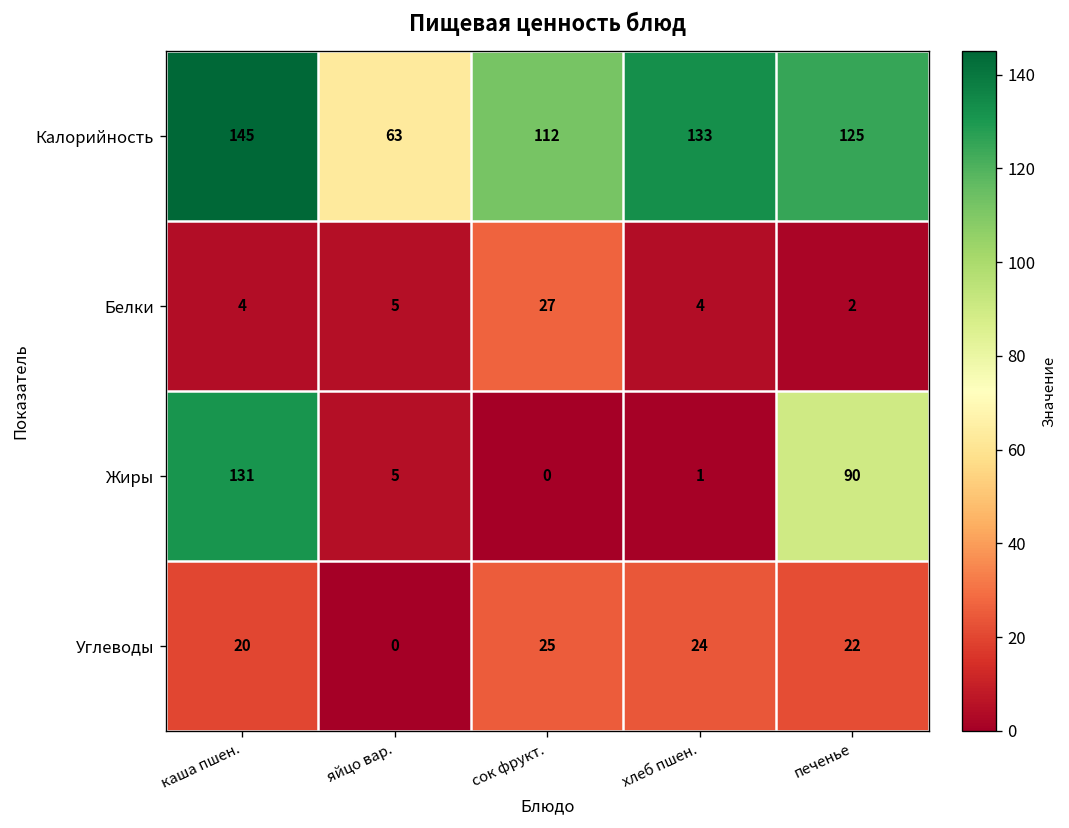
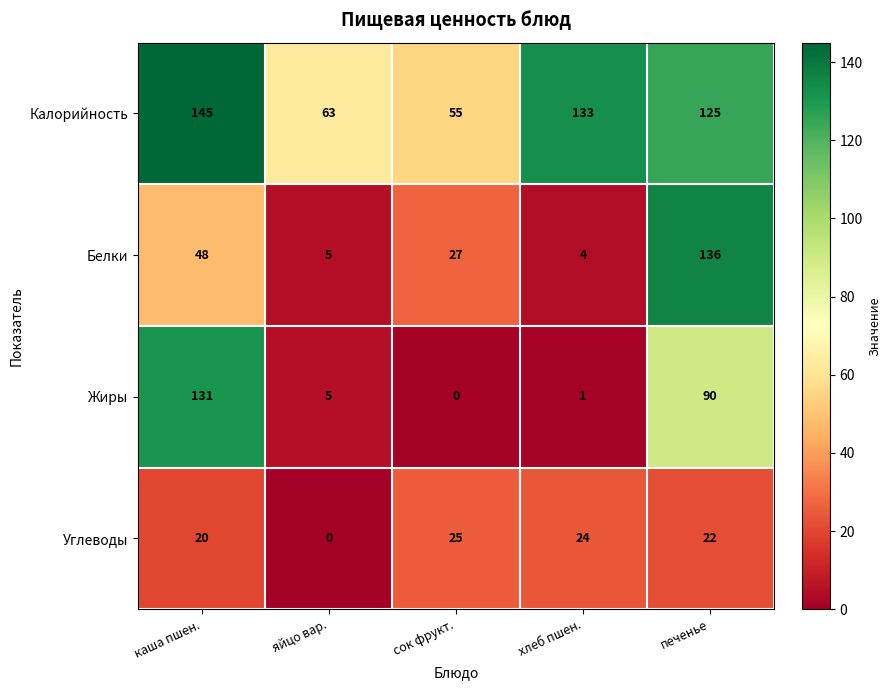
  {
    "Калорийность": {
      "каша пшен.": 145,
      "яйцо вар.": 63,
-     "сок фрукт.": 112,
+     "сок фрукт.": 55,
      "хлеб пшен.": 133,
      "печенье": 125
    },
    "Белки": {
-     "каша пшен.": 4,
+     "каша пшен.": 48,
      "яйцо вар.": 5,
      "сок фрукт.": 27,
      "хлеб пшен.": 4,
-     "печенье": 2
+     "печенье": 136
    },
    "Жиры": {
      "каша пшен.": 131,
      "яйцо вар.": 5,
      "сок фрукт.": 0,
      "хлеб пшен.": 1,
      "печенье": 90
    },
    "Углеводы": {
      "каша пшен.": 20,
      "яйцо вар.": 0,
      "сок фрукт.": 25,
      "хлеб пшен.": 24,
      "печенье": 22
    }
  }
